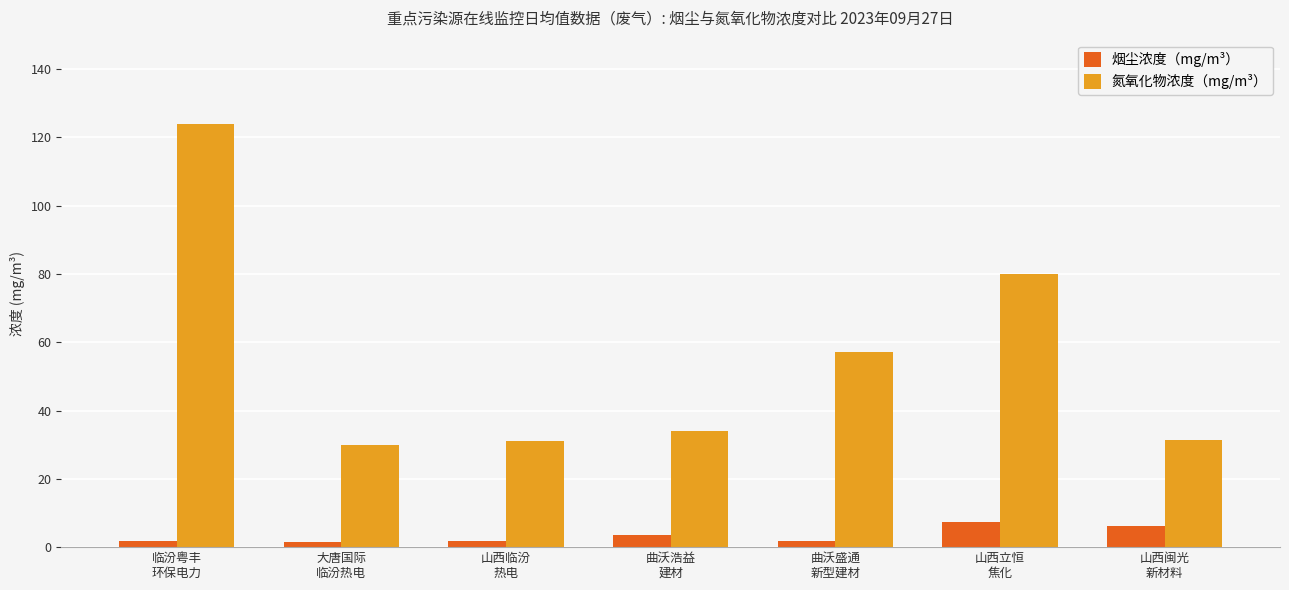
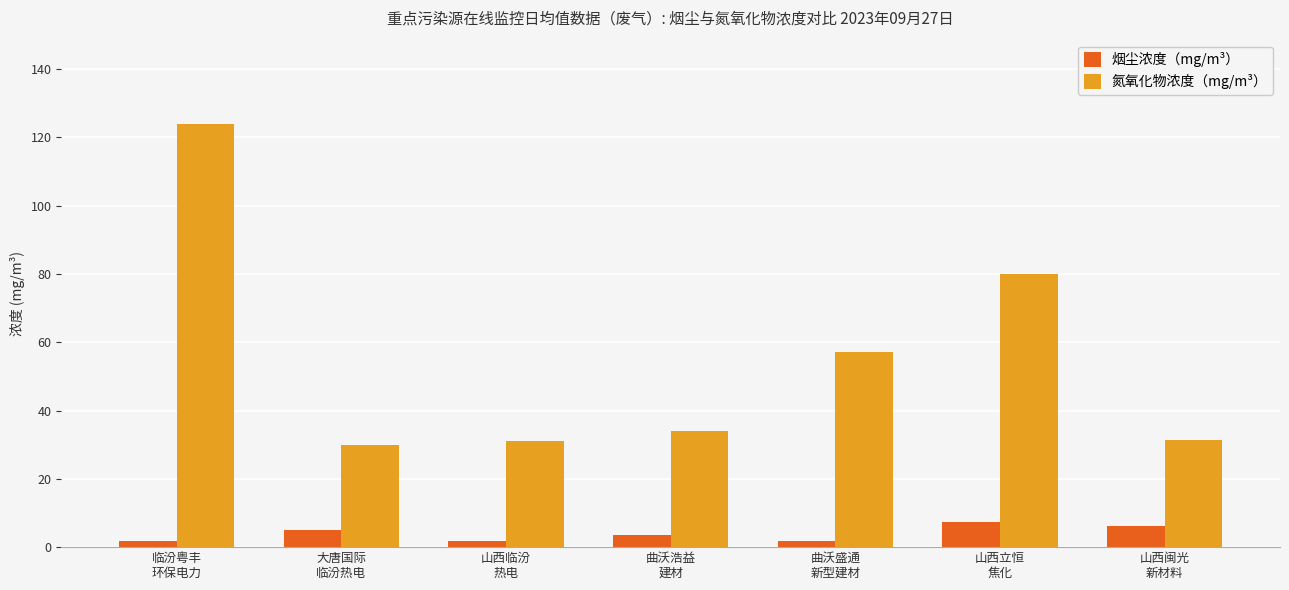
  {
    "烟尘浓度（mg/m³）": {
      "临汾粤丰 环保电力": 2,
-     "大唐国际 临汾热电": 1,
+     "大唐国际 临汾热电": 5,
      "山西临汾 热电": 2,
      "曲沃浩益 建材": 4,
      "曲沃盛通 新型建材": 2,
      "山西立恒 焦化": 7,
      "山西闽光 新材料": 6
    },
    "氮氧化物浓度（mg/m³）": {
      "临汾粤丰 环保电力": 124,
      "大唐国际 临汾热电": 30,
      "山西临汾 热电": 31,
      "曲沃浩益 建材": 34,
      "曲沃盛通 新型建材": 57,
      "山西立恒 焦化": 80,
      "山西闽光 新材料": 31
    }
  }
